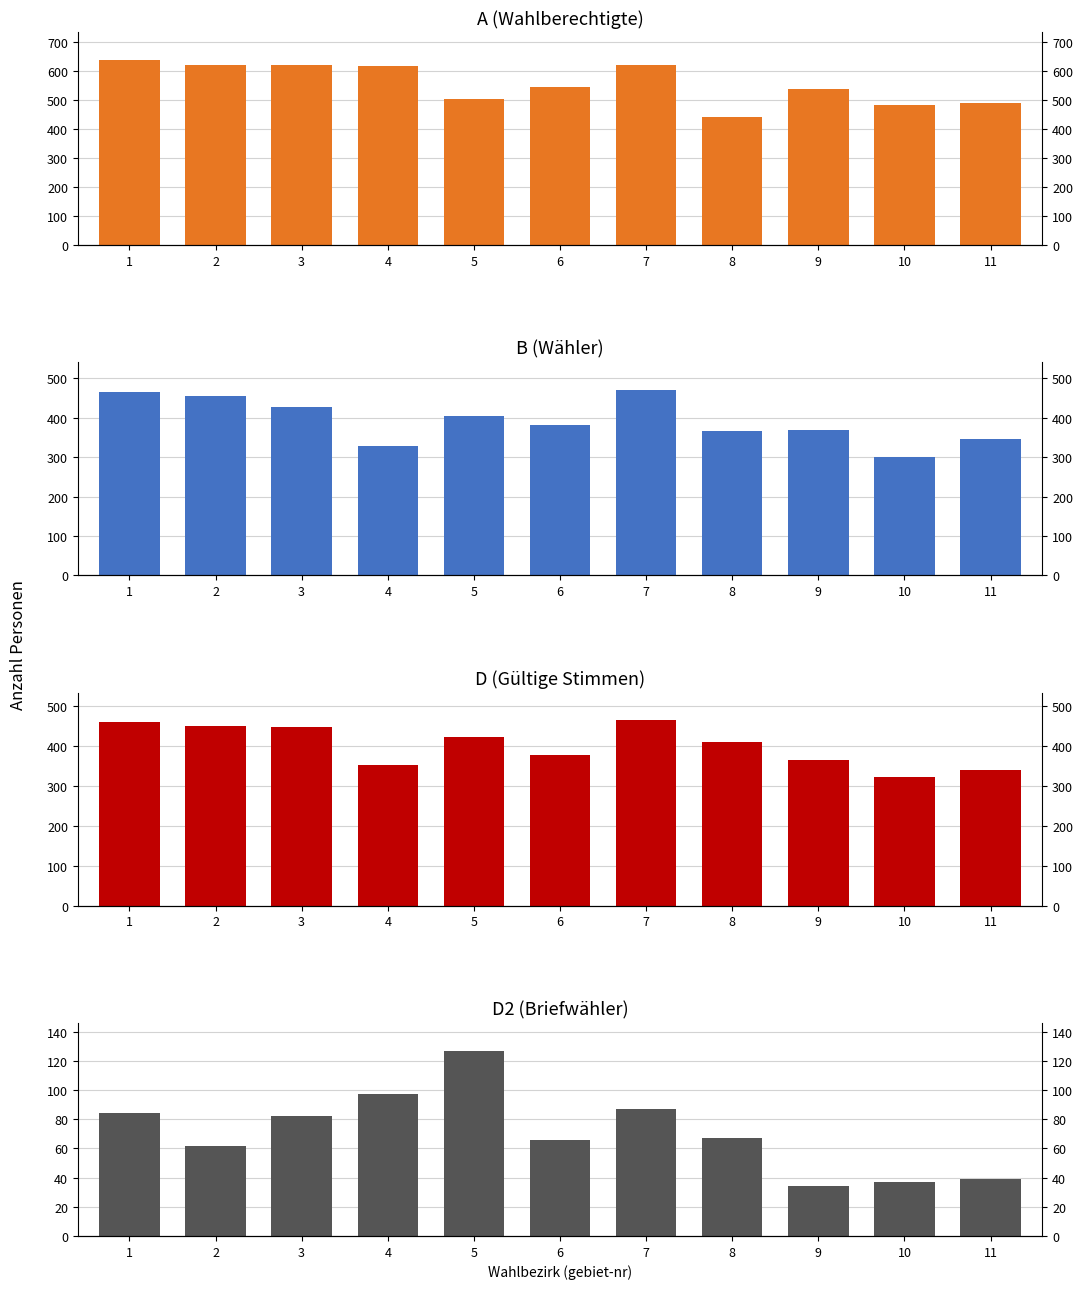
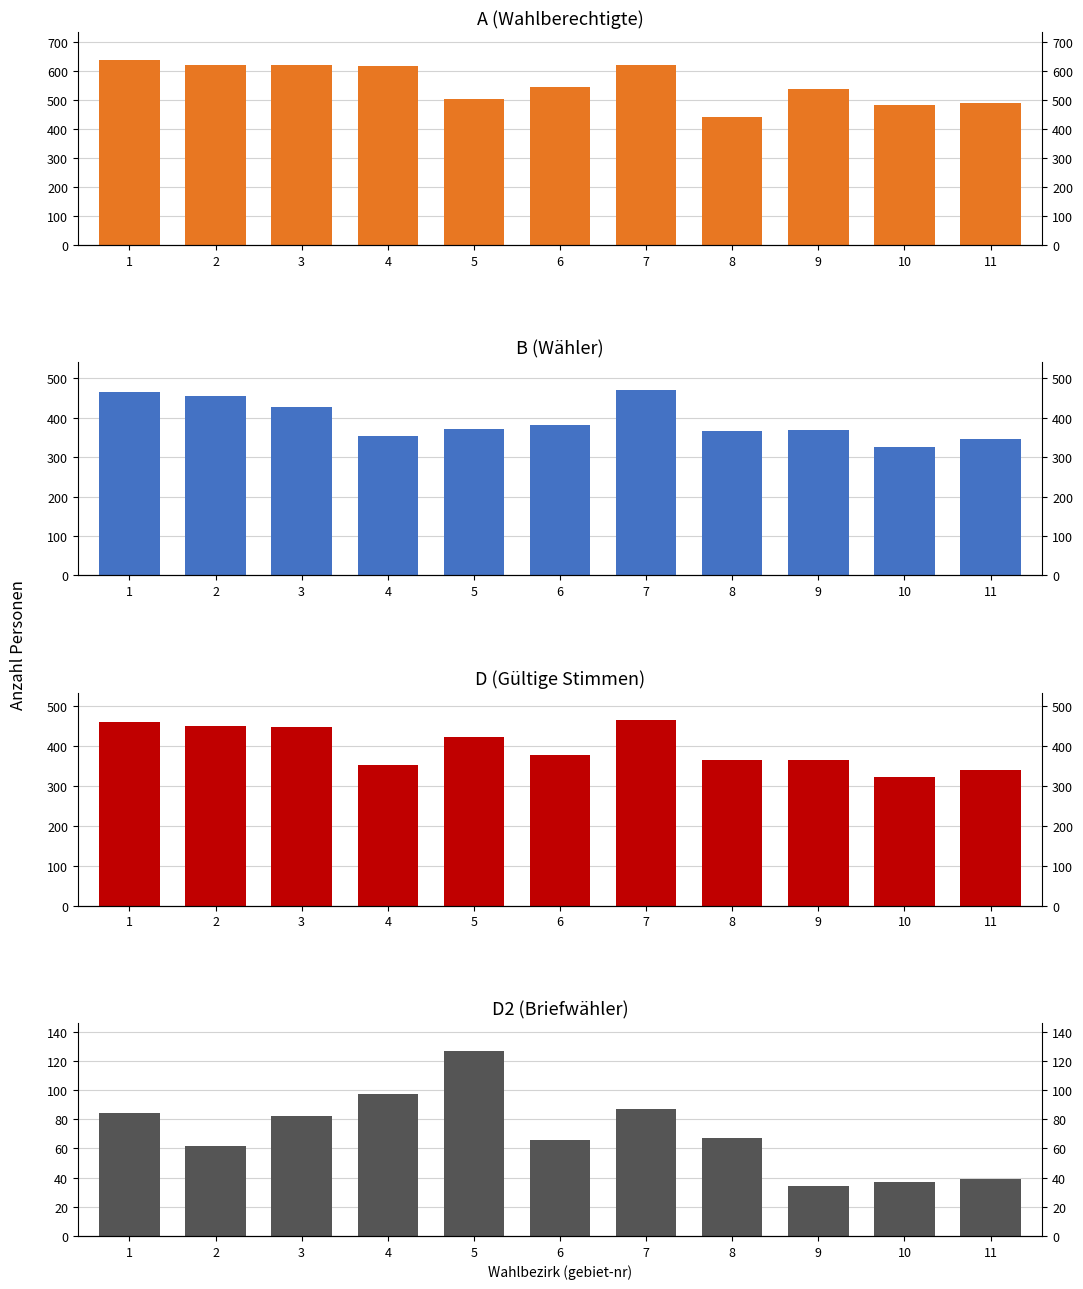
  {
    "A (Wahlberechtigte)": {
      "1": 640,
      "2": 620,
      "3": 620,
      "4": 620,
      "5": 500,
      "6": 540,
      "7": 620,
      "8": 440,
      "9": 540,
      "10": 480,
      "11": 490
    },
    "B (Wähler)": {
      "1": 470,
      "2": 460,
      "3": 430,
-     "4": 330,
-     "5": 410,
+     "4": 350,
+     "5": 370,
      "6": 380,
      "7": 470,
      "8": 370,
      "9": 370,
-     "10": 300,
+     "10": 330,
      "11": 350
    },
    "D (Gültige Stimmen)": {
      "1": 460,
      "2": 450,
      "3": 450,
      "4": 350,
      "5": 420,
      "6": 380,
      "7": 470,
-     "8": 410,
+     "8": 370,
      "9": 370,
      "10": 320,
      "11": 340
    },
    "D2 (Briefwähler)": {
      "1": 84,
      "2": 62,
      "3": 82,
      "4": 97,
      "5": 127,
      "6": 66,
      "7": 87,
      "8": 67,
      "9": 34,
      "10": 37,
      "11": 39
    }
  }
